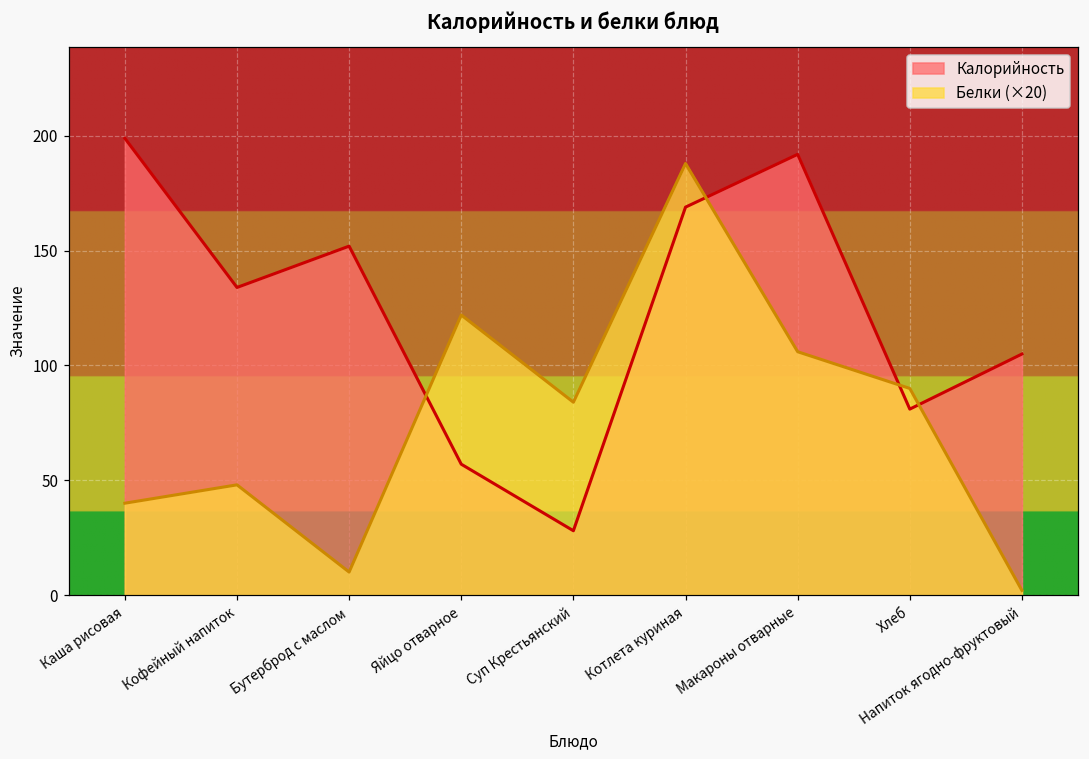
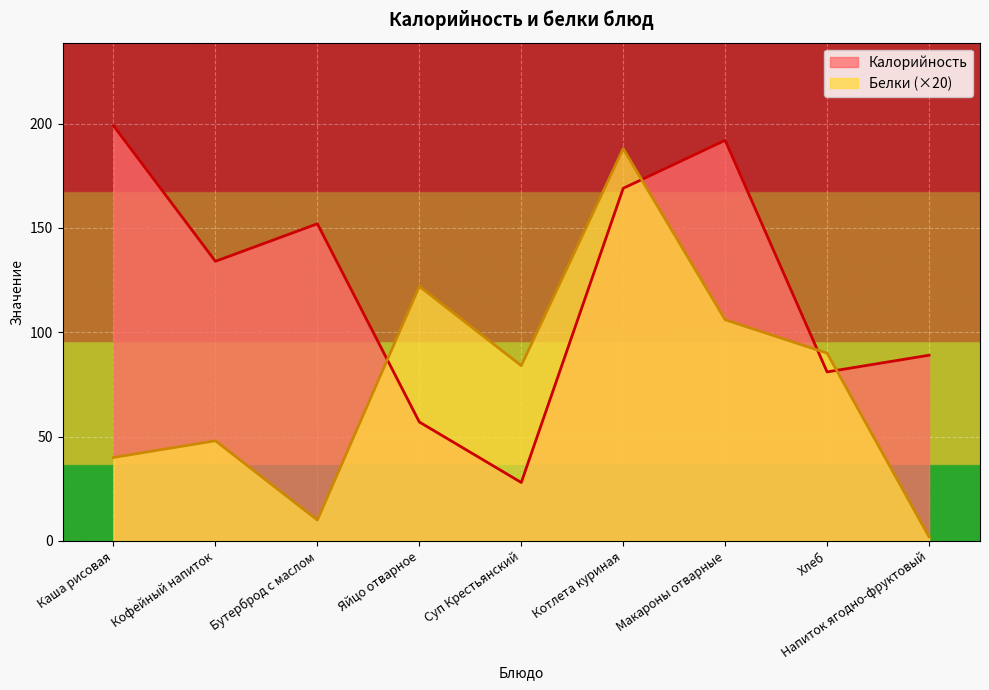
  {
    "Калорийность": {
      "Каша рисовая": 199,
      "Кофейный напиток": 134,
      "Бутерброд с маслом": 152,
      "Яйцо отварное": 57,
      "Суп Крестьянский": 28,
      "Котлета куриная": 169,
      "Макароны отварные": 192,
      "Хлеб": 81,
-     "Напиток ягодно-фруктовый": 105
+     "Напиток ягодно-фруктовый": 89
    },
    "Белки (×20)": {
      "Каша рисовая": 40,
      "Кофейный напиток": 48,
      "Бутерброд с маслом": 10,
      "Яйцо отварное": 122,
      "Суп Крестьянский": 84,
      "Котлета куриная": 188,
      "Макароны отварные": 106,
      "Хлеб": 90,
      "Напиток ягодно-фруктовый": 2
    }
  }
